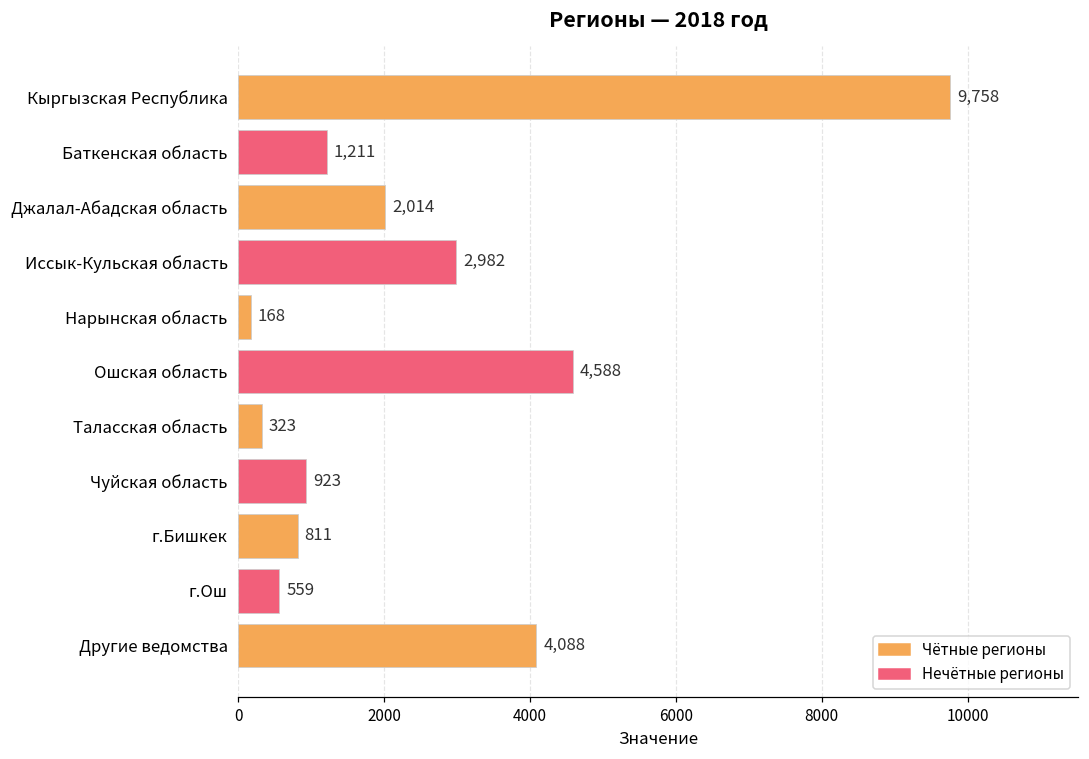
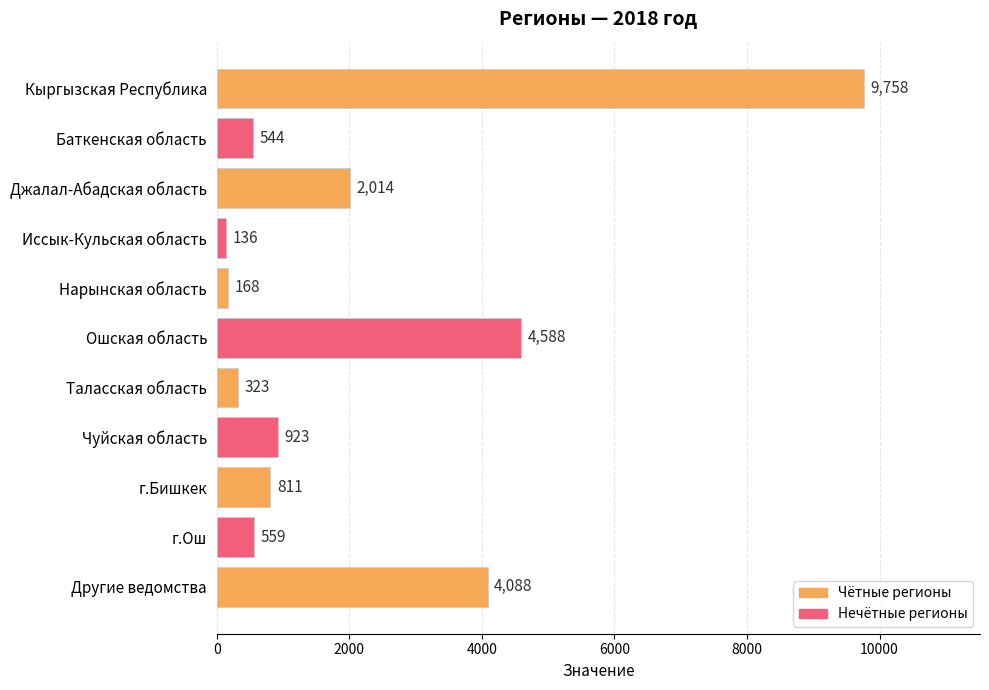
  {
    "Кыргызская Республика": "9,758",
-   "Баткенская область": "1,211",
+   "Баткенская область": "544",
    "Джалал-Абадская область": "2,014",
-   "Иссык-Кульская область": "2,982",
+   "Иссык-Кульская область": "136",
    "Нарынская область": "168",
    "Ошская область": "4,588",
    "Таласская область": "323",
    "Чуйская область": "923",
    "г.Бишкек": "811",
    "г.Ош": "559",
    "Другие ведомства": "4,088"
  }
